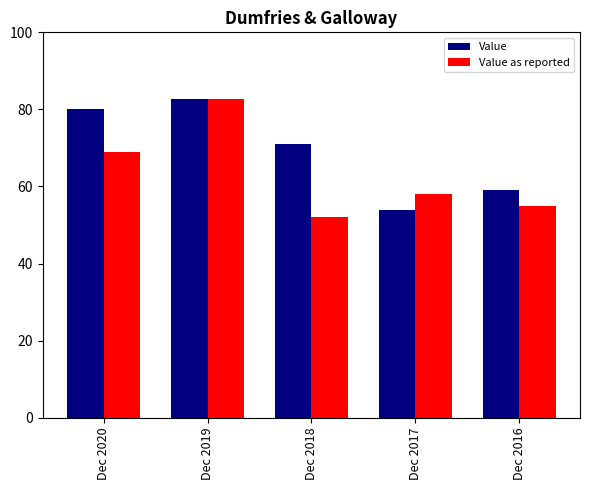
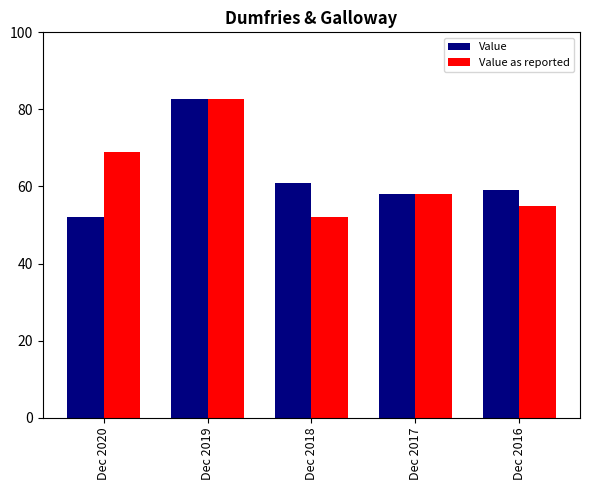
  {
    "Value": {
-     "Dec 2020": 80,
+     "Dec 2020": 52,
      "Dec 2019": 83,
-     "Dec 2018": 71,
-     "Dec 2017": 54,
+     "Dec 2018": 61,
+     "Dec 2017": 58,
      "Dec 2016": 59
    },
    "Value as reported": {
      "Dec 2020": 69,
      "Dec 2019": 83,
      "Dec 2018": 52,
      "Dec 2017": 58,
      "Dec 2016": 55
    }
  }
